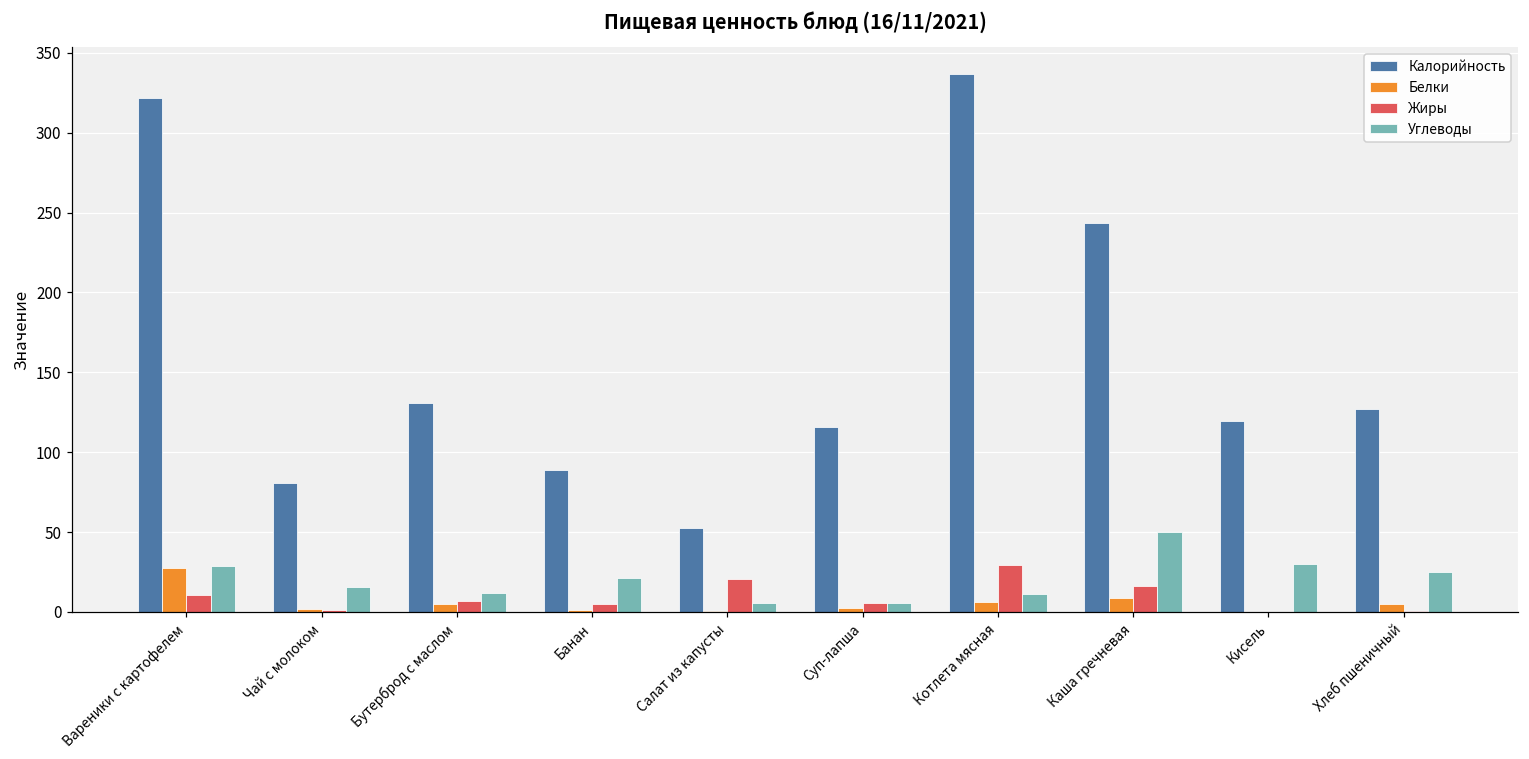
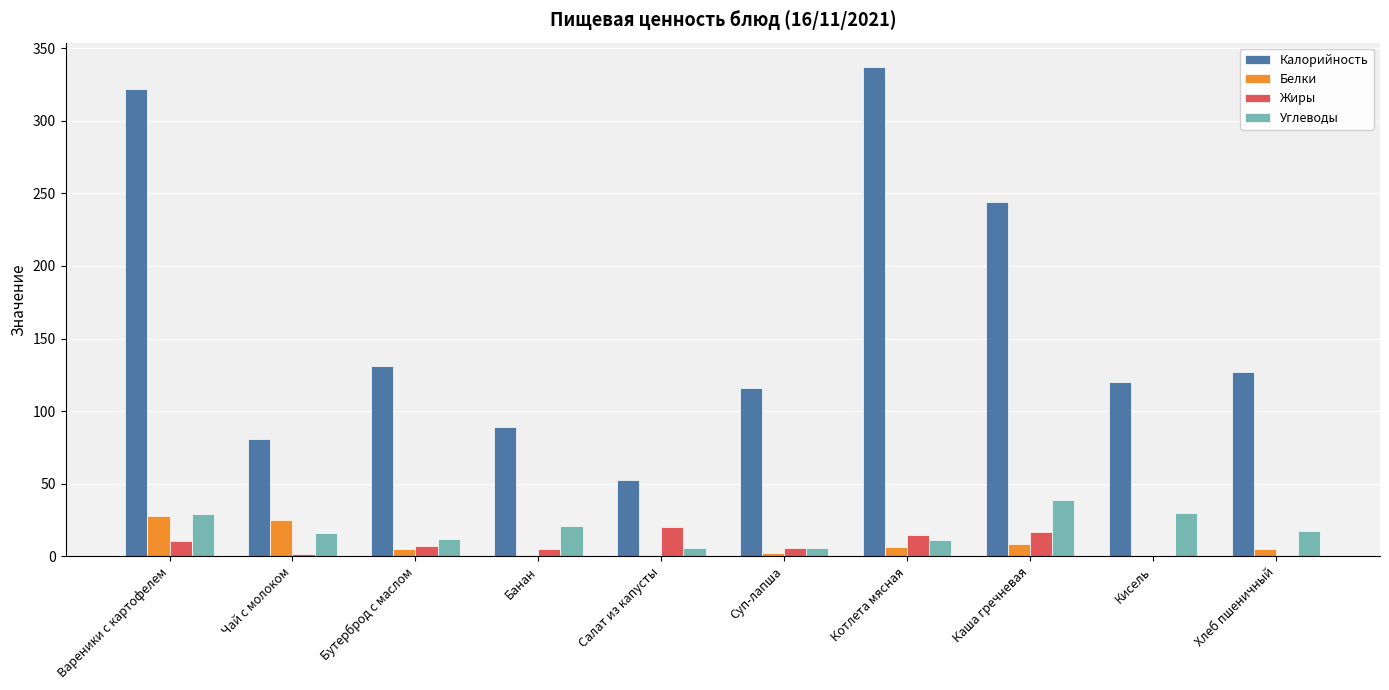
  {
    "Калорийность": {
      "Вареники с картофелем": 322,
      "Чай с молоком": 81,
      "Бутерброд с маслом": 131,
      "Банан": 89,
      "Салат из капусты": 52,
      "Суп-лапша": 116,
      "Котлета мясная": 337,
      "Каша гречневая": 244,
      "Кисель": 120,
      "Хлеб пшеничный": 127
    },
    "Белки": {
      "Вареники с картофелем": 28,
-     "Чай с молоком": 2,
+     "Чай с молоком": 25,
      "Бутерброд с маслом": 5,
      "Суп-лапша": 3,
      "Котлета мясная": 6,
      "Каша гречневая": 9,
      "Хлеб пшеничный": 5
    },
    "Жиры": {
      "Вареники с картофелем": 11,
      "Бутерброд с маслом": 7,
      "Банан": 5,
      "Салат из капусты": 21,
      "Суп-лапша": 6,
-     "Котлета мясная": 29,
+     "Котлета мясная": 15,
      "Каша гречневая": 17,
      "Кисель": 0
    },
    "Углеводы": {
      "Вареники с картофелем": 29,
      "Чай с молоком": 16,
      "Бутерброд с маслом": 12,
      "Банан": 21,
      "Салат из капусты": 5,
      "Суп-лапша": 6,
      "Котлета мясная": 12,
-     "Каша гречневая": 50,
+     "Каша гречневая": 39,
      "Кисель": 30,
-     "Хлеб пшеничный": 25
+     "Хлеб пшеничный": 18
    }
  }
